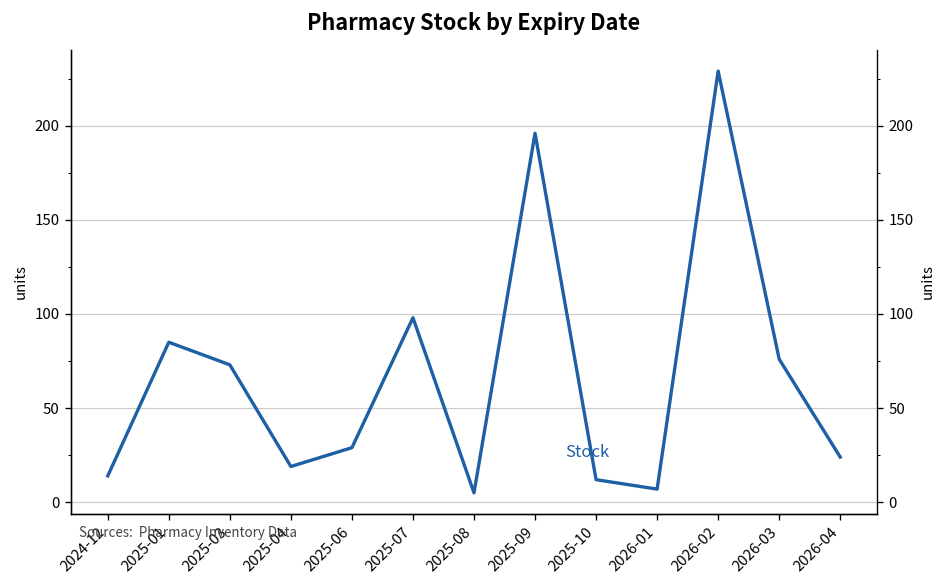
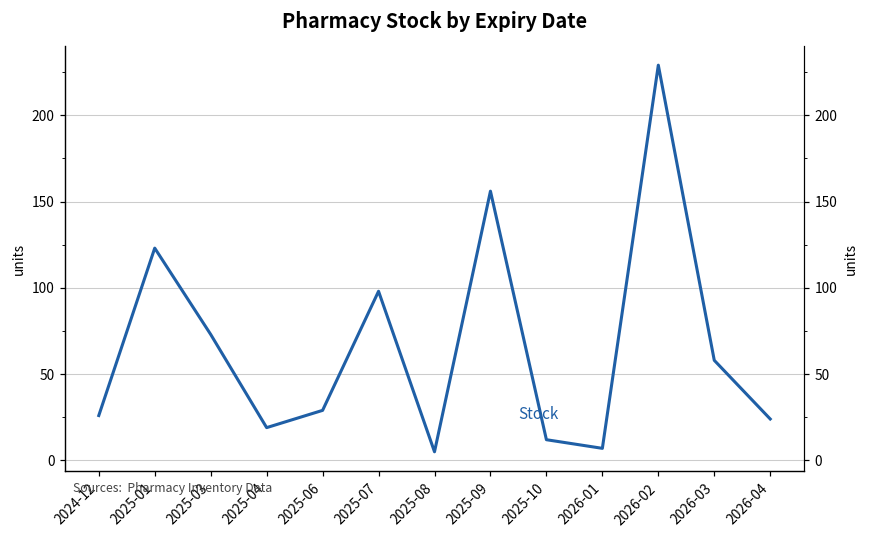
  {
-   "2024-12": 14,
-   "2025-01": 85,
+   "2024-12": 26,
+   "2025-01": 123,
    "2025-03": 73,
    "2025-04": 19,
    "2025-06": 29,
    "2025-07": 98,
    "2025-08": 5,
-   "2025-09": 196,
+   "2025-09": 156,
    "2025-10": 12,
    "2026-01": 7,
    "2026-02": 229,
-   "2026-03": 76,
+   "2026-03": 58,
    "2026-04": 24
  }
